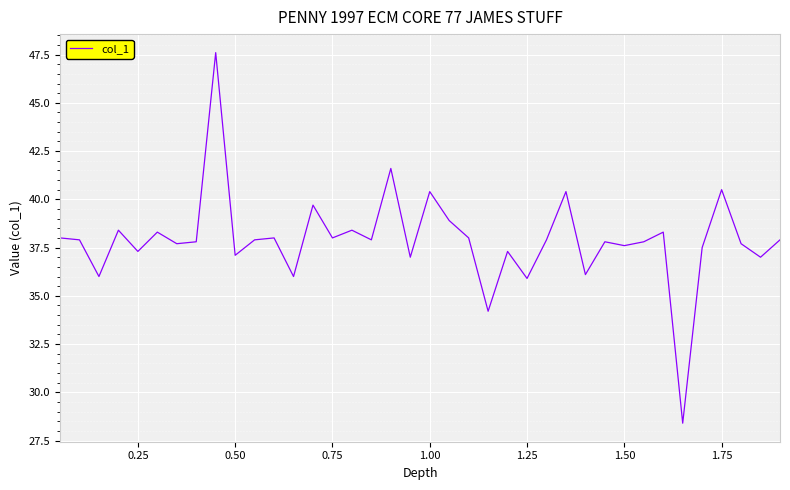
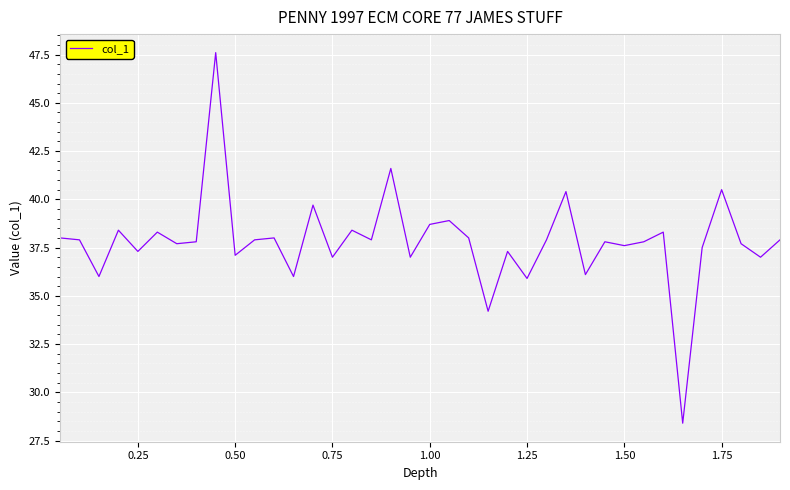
  {
    "0.25": 37.3,
    "0.50": 37.1,
-   "0.75": 38,
-   "1.00": 40.4,
+   "0.75": 37,
+   "1.00": 38.7,
    "1.25": 35.9,
    "1.50": 37.6,
    "1.75": 40.5
  }
